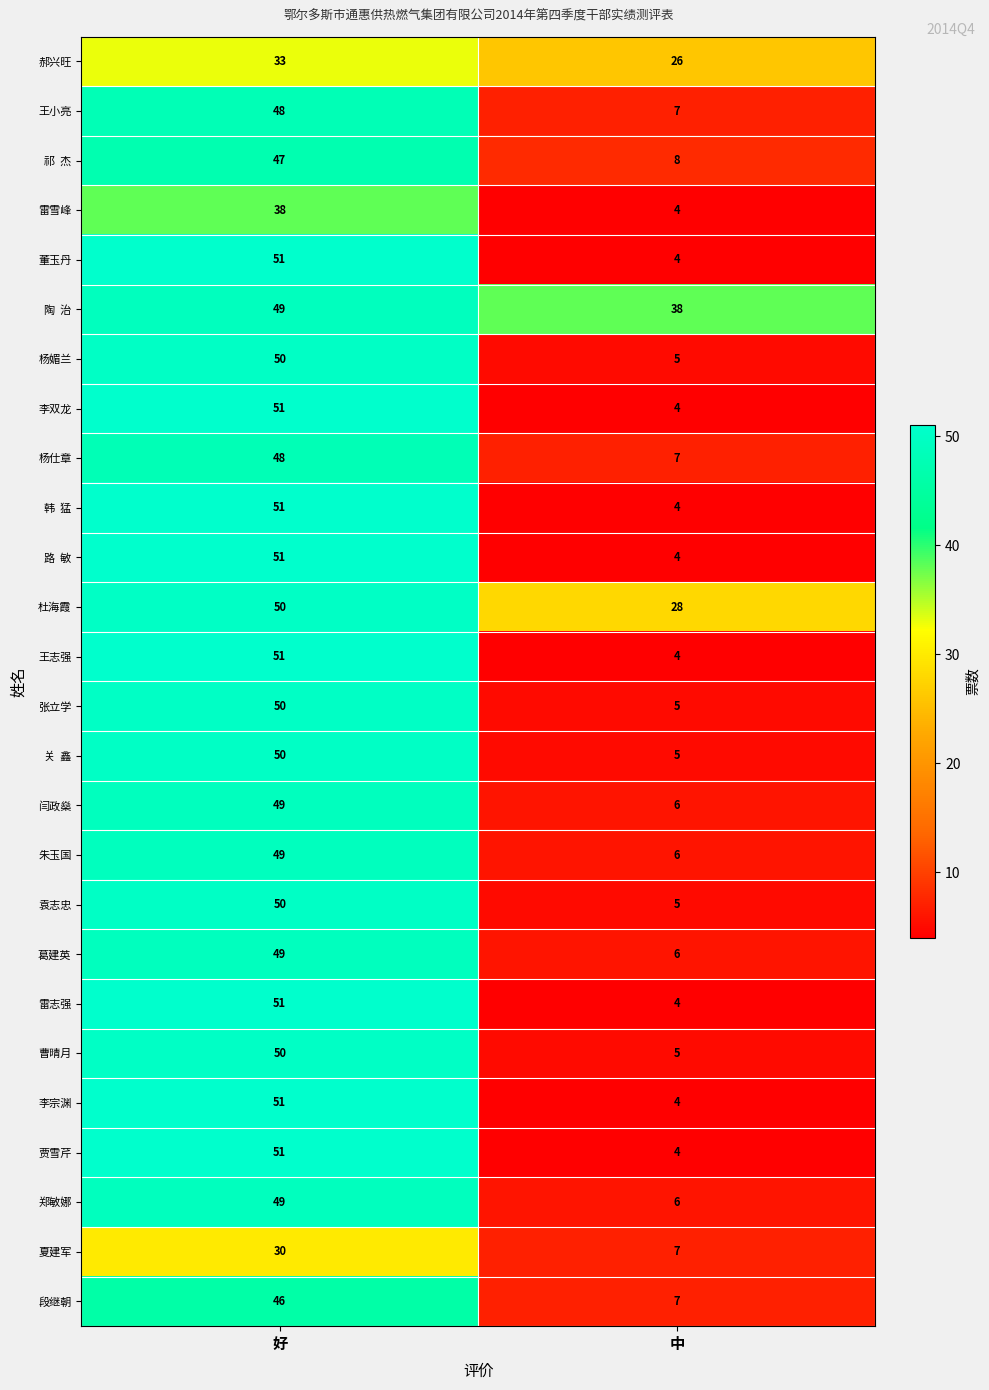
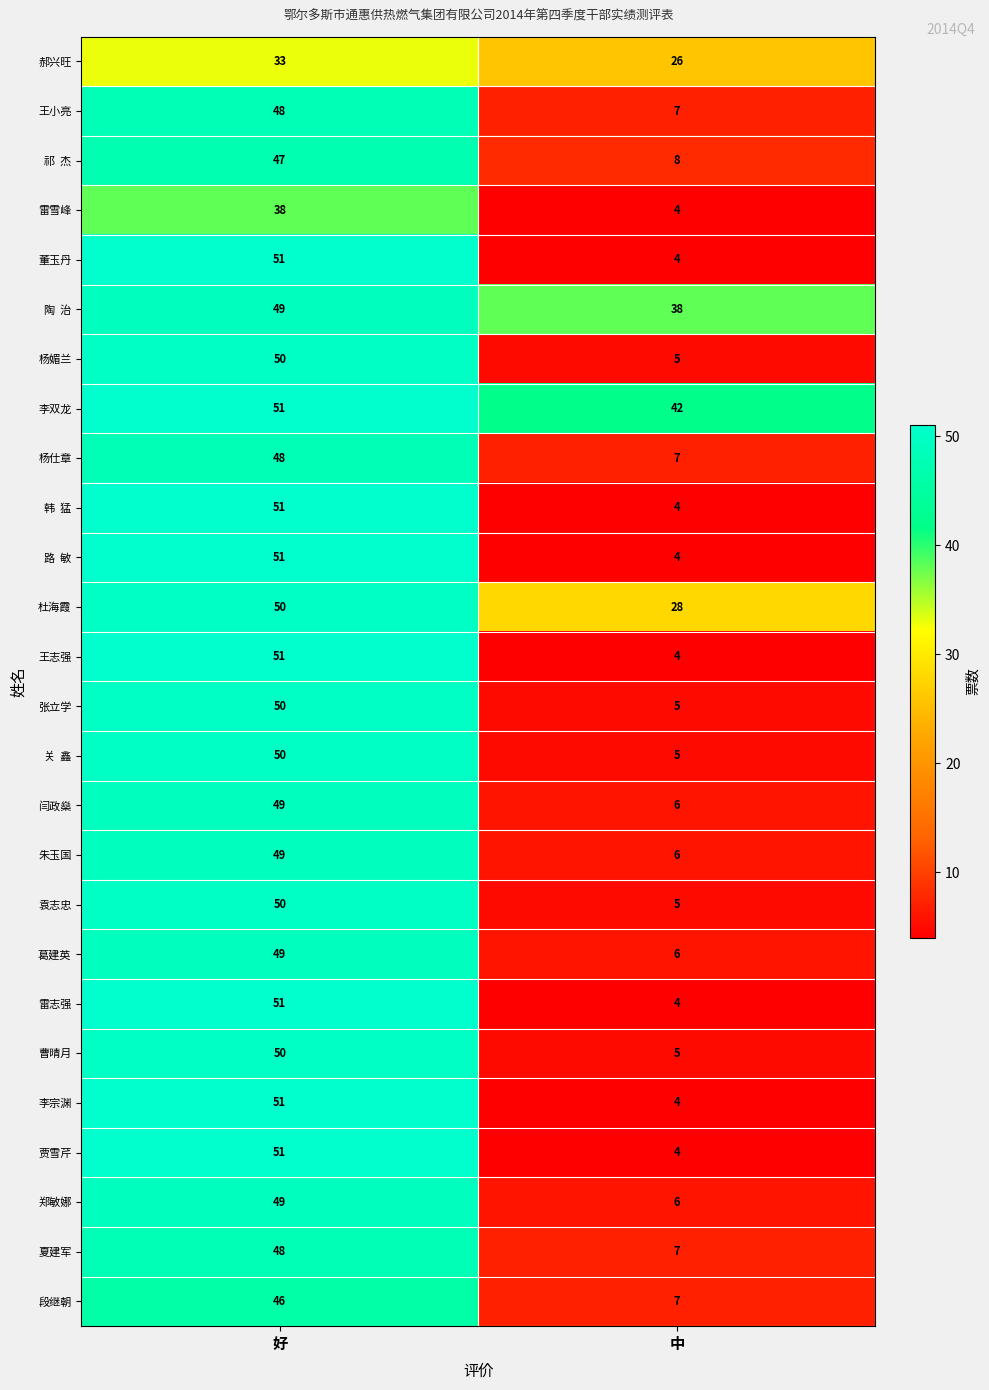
  {
    "郝兴旺": {
      "好": 33,
      "中": 26
    },
    "王小亮": {
      "好": 48,
      "中": 7
    },
    "祁 杰": {
      "好": 47,
      "中": 8
    },
    "雷雪峰": {
      "好": 38,
      "中": 4
    },
    "董玉丹": {
      "好": 51,
      "中": 4
    },
    "陶 治": {
      "好": 49,
      "中": 38
    },
    "杨媚兰": {
      "好": 50,
      "中": 5
    },
    "李双龙": {
      "好": 51,
-     "中": 4
+     "中": 42
    },
    "杨仕章": {
      "好": 48,
      "中": 7
    },
    "韩 猛": {
      "好": 51,
      "中": 4
    },
    "路 敏": {
      "好": 51,
      "中": 4
    },
    "杜海霞": {
      "好": 50,
      "中": 28
    },
    "王志强": {
      "好": 51,
      "中": 4
    },
    "张立学": {
      "好": 50,
      "中": 5
    },
    "关 鑫": {
      "好": 50,
      "中": 5
    },
    "闫政燊": {
      "好": 49,
      "中": 6
    },
    "朱玉国": {
      "好": 49,
      "中": 6
    },
    "袁志忠": {
      "好": 50,
      "中": 5
    },
    "葛建英": {
      "好": 49,
      "中": 6
    },
    "雷志强": {
      "好": 51,
      "中": 4
    },
    "曹晴月": {
      "好": 50,
      "中": 5
    },
    "李宗渊": {
      "好": 51,
      "中": 4
    },
    "贾雪芹": {
      "好": 51,
      "中": 4
    },
    "郑敏娜": {
      "好": 49,
      "中": 6
    },
    "夏建军": {
-     "好": 30,
+     "好": 48,
      "中": 7
    },
    "段继朝": {
      "好": 46,
      "中": 7
    }
  }
